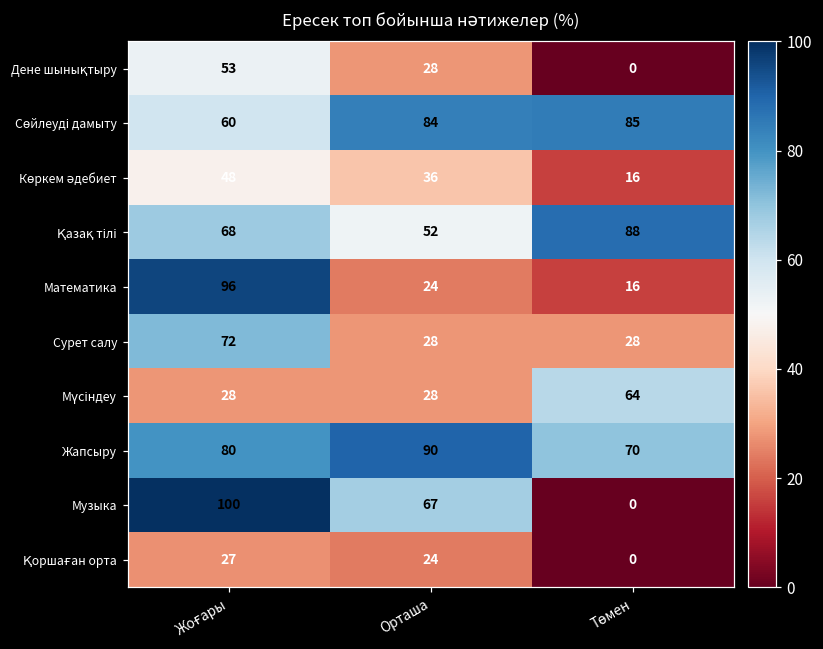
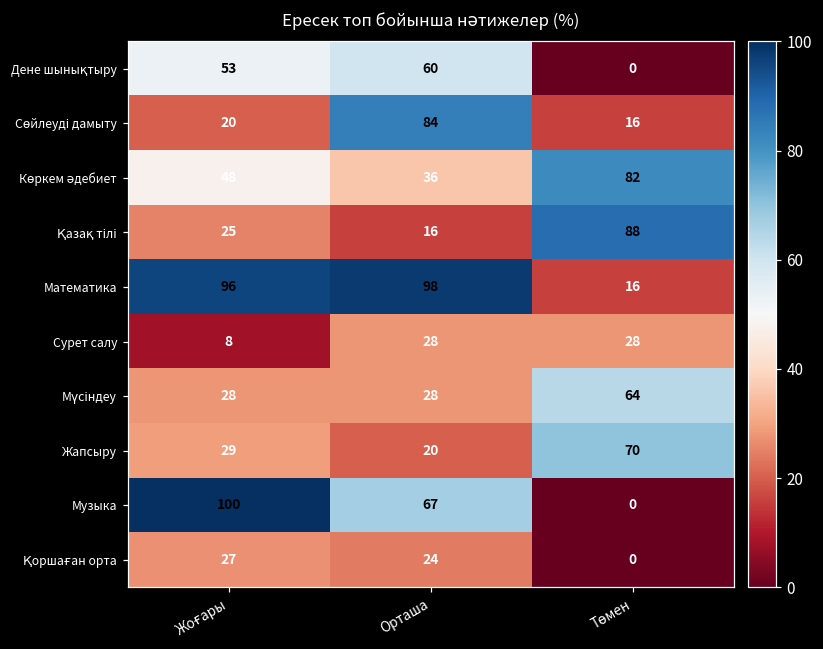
  {
    "Дене шынықтыру": {
      "Жоғары": 53,
-     "Орташа": 28,
+     "Орташа": 60,
      "Төмен": 0
    },
    "Сөйлеуді дамыту": {
-     "Жоғары": 60,
+     "Жоғары": 20,
      "Орташа": 84,
-     "Төмен": 85
+     "Төмен": 16
    },
    "Көркем әдебиет": {
      "Орташа": 36,
-     "Төмен": 16
+     "Төмен": 82
    },
    "Қазақ тілі": {
-     "Жоғары": 68,
-     "Орташа": 52,
+     "Жоғары": 25,
+     "Орташа": 16,
      "Төмен": 88
    },
    "Математика": {
      "Жоғары": 96,
-     "Орташа": 24,
+     "Орташа": 98,
      "Төмен": 16
    },
    "Сурет салу": {
-     "Жоғары": 72,
+     "Жоғары": 8,
      "Орташа": 28,
      "Төмен": 28
    },
    "Мүсіндеу": {
      "Жоғары": 28,
      "Орташа": 28,
      "Төмен": 64
    },
    "Жапсыру": {
-     "Жоғары": 80,
-     "Орташа": 90,
+     "Жоғары": 29,
+     "Орташа": 20,
      "Төмен": 70
    },
    "Музыка": {
      "Жоғары": 100,
      "Орташа": 67,
      "Төмен": 0
    },
    "Қоршаған орта": {
      "Жоғары": 27,
      "Орташа": 24,
      "Төмен": 0
    }
  }
